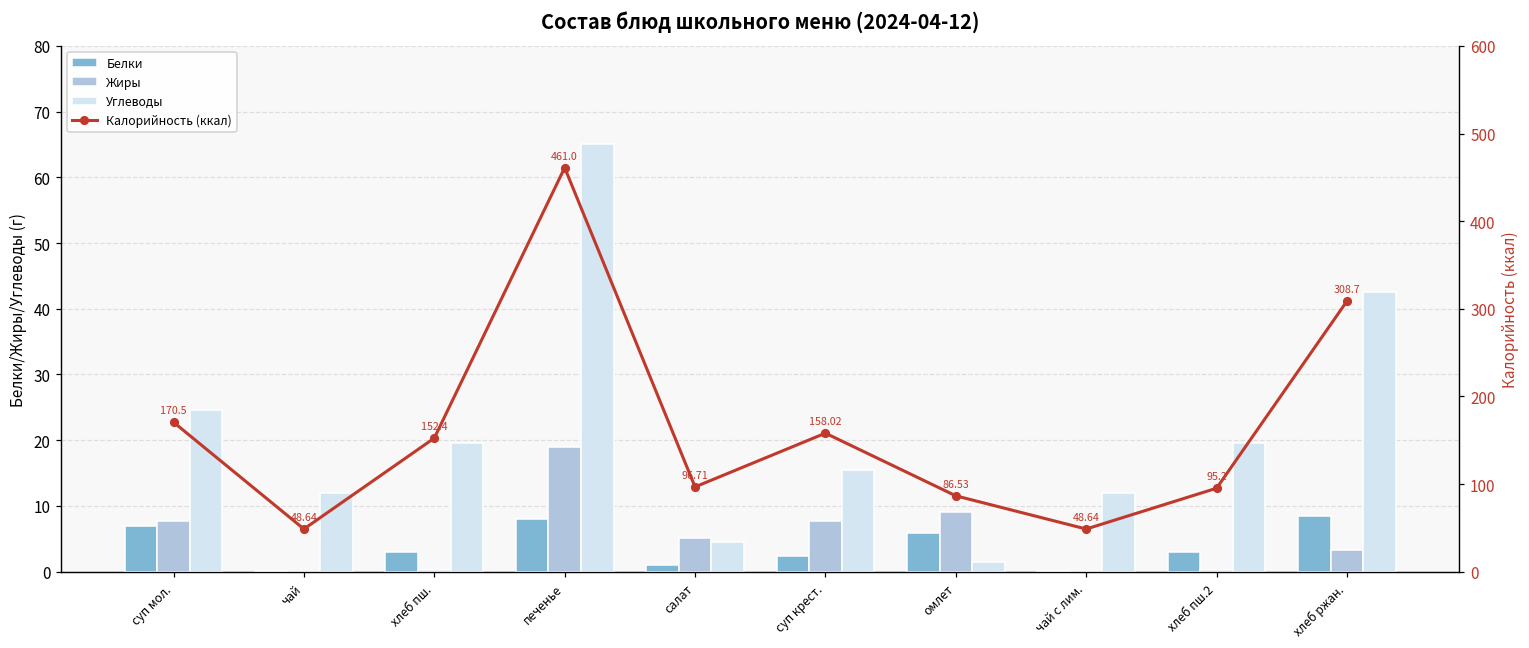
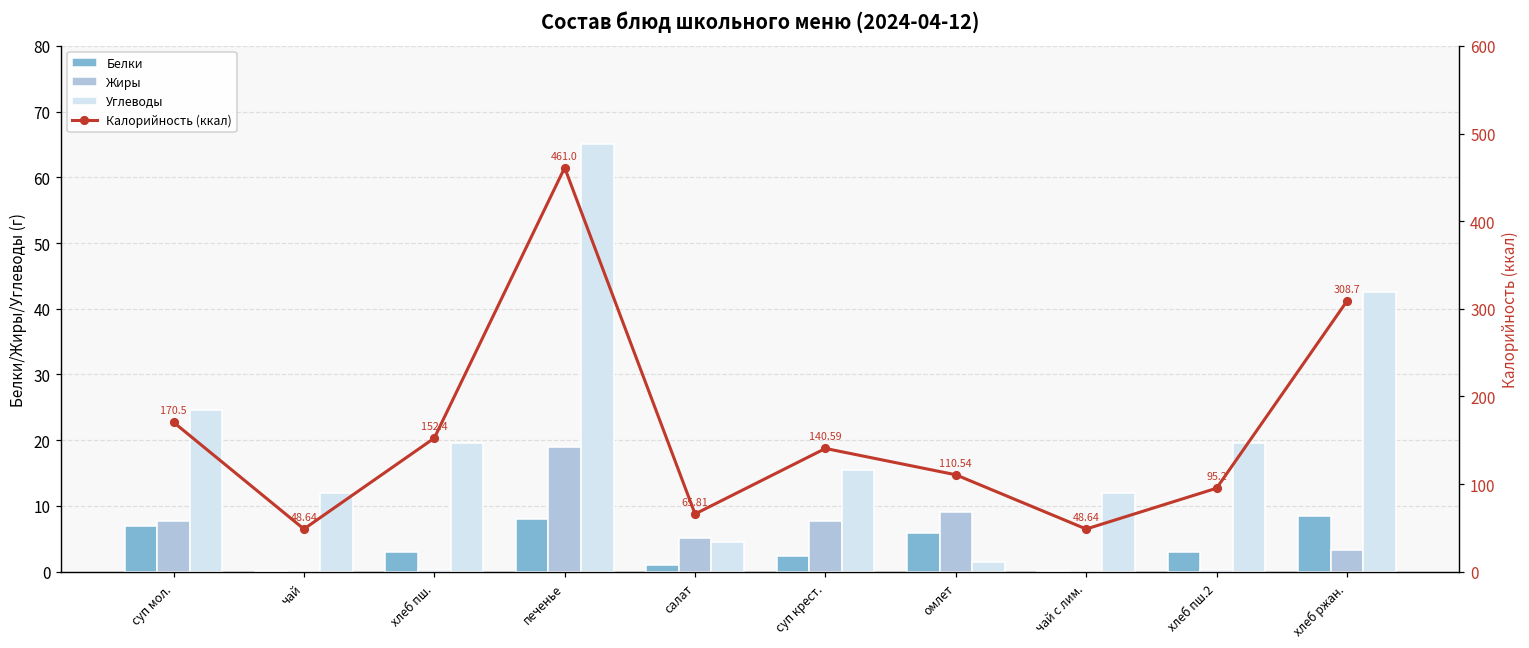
  {
    "Калорийность (ккал)": {
      "суп мол.": 170.5,
      "чай": 48.64,
      "хлеб пш.": 152.4,
      "печенье": 461.0,
-     "салат": 96.71,
-     "суп крест.": 158.02,
-     "омлет": 86.53,
+     "салат": 65.81,
+     "суп крест.": 140.59,
+     "омлет": 110.54,
      "чай с лим.": 48.64,
      "хлеб пш.2": 95.2,
      "хлеб ржан.": 308.7
    }
  }
